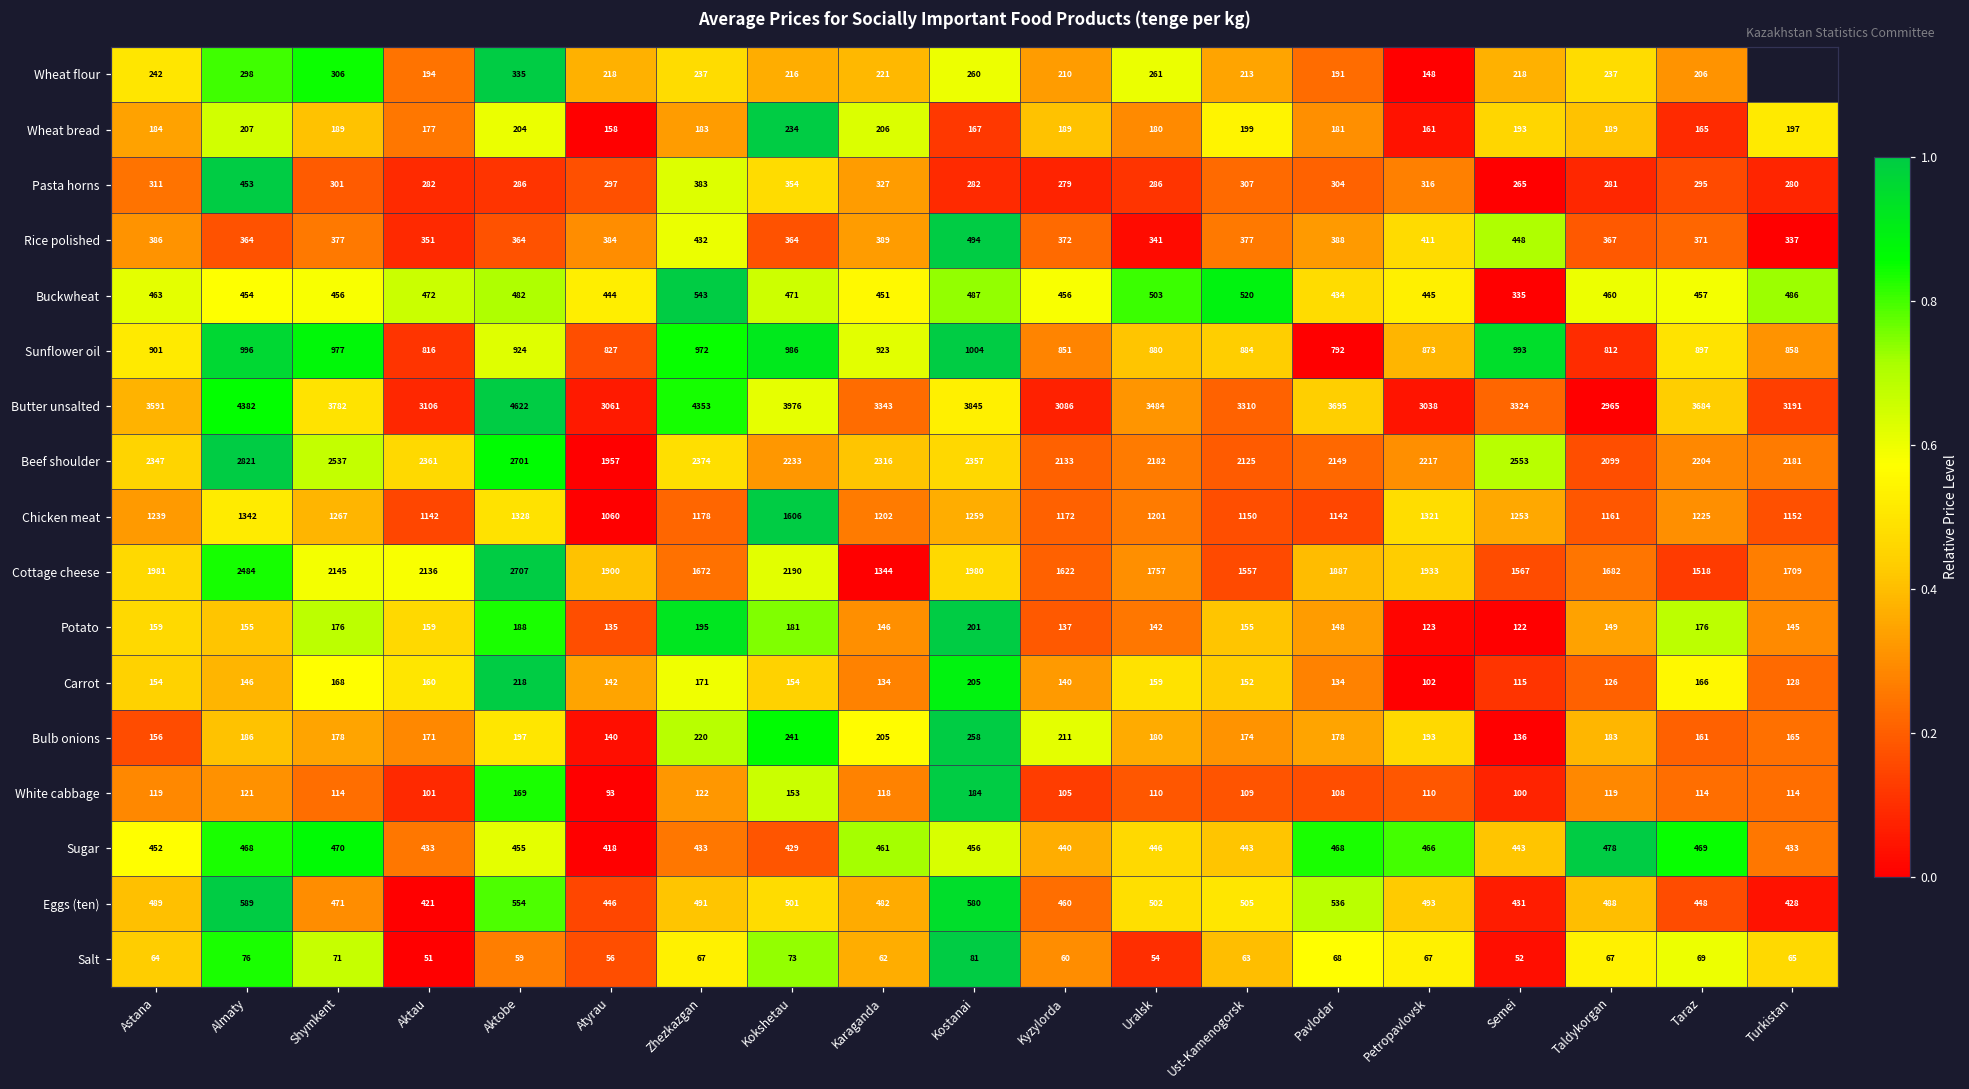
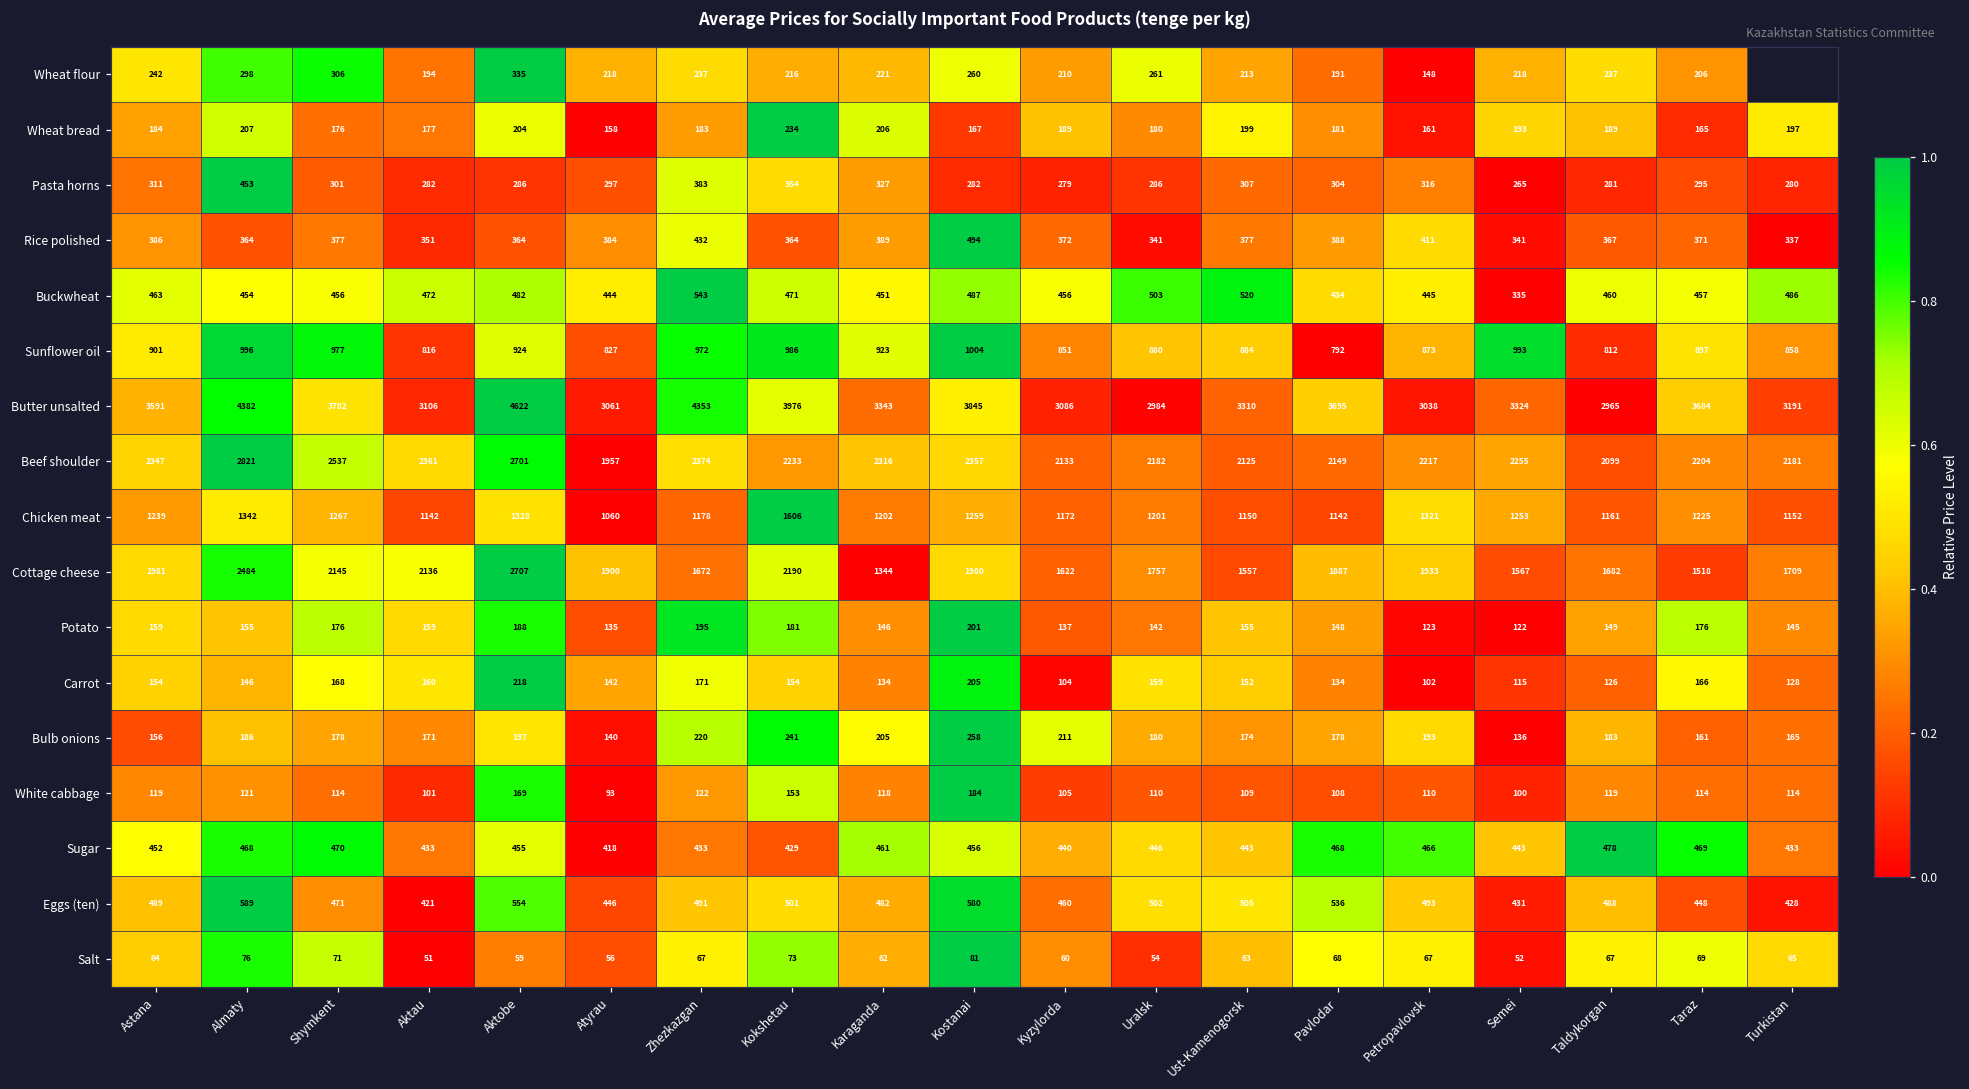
  {
    "Wheat bread": {
      "Astana": 184,
      "Almaty": 207,
-     "Shymkent": 189,
+     "Shymkent": 176,
      "Aktau": 177,
      "Aktobe": 204,
      "Atyrau": 158,
      "Zhezkazgan": 183,
      "Kokshetau": 234,
      "Karaganda": 206,
      "Kostanai": 167,
      "Kyzylorda": 189,
      "Uralsk": 180,
      "Ust-Kamenogorsk": 199,
      "Pavlodar": 181,
      "Petropavlovsk": 161,
      "Semei": 193,
      "Taldykorgan": 189,
      "Taraz": 165,
      "Turkistan": 197
    },
    "Rice polished": {
      "Astana": 386,
      "Almaty": 364,
      "Shymkent": 377,
      "Aktau": 351,
      "Aktobe": 364,
      "Atyrau": 384,
      "Zhezkazgan": 432,
      "Kokshetau": 364,
      "Karaganda": 389,
      "Kostanai": 494,
      "Kyzylorda": 372,
      "Uralsk": 341,
      "Ust-Kamenogorsk": 377,
      "Pavlodar": 388,
      "Petropavlovsk": 411,
-     "Semei": 448,
+     "Semei": 341,
      "Taldykorgan": 367,
      "Taraz": 371,
      "Turkistan": 337
    },
    "Butter unsalted": {
      "Astana": 3591,
      "Almaty": 4382,
      "Shymkent": 3782,
      "Aktau": 3106,
      "Aktobe": 4622,
      "Atyrau": 3061,
      "Zhezkazgan": 4353,
      "Kokshetau": 3976,
      "Karaganda": 3343,
      "Kostanai": 3845,
      "Kyzylorda": 3086,
-     "Uralsk": 3484,
+     "Uralsk": 2984,
      "Ust-Kamenogorsk": 3310,
      "Pavlodar": 3695,
      "Petropavlovsk": 3038,
      "Semei": 3324,
      "Taldykorgan": 2965,
      "Taraz": 3684,
      "Turkistan": 3191
    },
    "Beef shoulder": {
      "Astana": 2347,
      "Almaty": 2821,
      "Shymkent": 2537,
      "Aktau": 2361,
      "Aktobe": 2701,
      "Atyrau": 1957,
      "Zhezkazgan": 2374,
      "Kokshetau": 2233,
      "Karaganda": 2316,
      "Kostanai": 2357,
      "Kyzylorda": 2133,
      "Uralsk": 2182,
      "Ust-Kamenogorsk": 2125,
      "Pavlodar": 2149,
      "Petropavlovsk": 2217,
-     "Semei": 2553,
+     "Semei": 2255,
      "Taldykorgan": 2099,
      "Taraz": 2204,
      "Turkistan": 2181
    },
    "Carrot": {
      "Astana": 154,
      "Almaty": 146,
      "Shymkent": 168,
      "Aktau": 160,
      "Aktobe": 218,
      "Atyrau": 142,
      "Zhezkazgan": 171,
      "Kokshetau": 154,
      "Karaganda": 134,
      "Kostanai": 205,
-     "Kyzylorda": 140,
+     "Kyzylorda": 104,
      "Uralsk": 159,
      "Ust-Kamenogorsk": 152,
      "Pavlodar": 134,
      "Petropavlovsk": 102,
      "Semei": 115,
      "Taldykorgan": 126,
      "Taraz": 166,
      "Turkistan": 128
    }
  }
